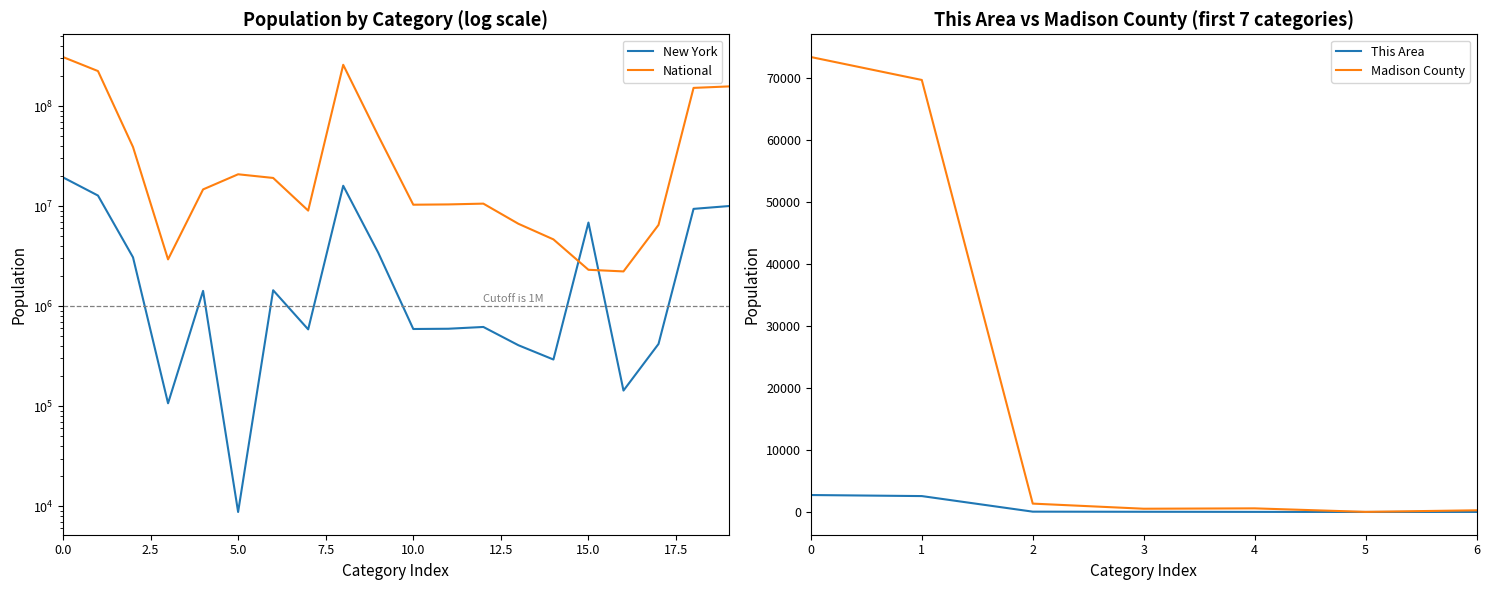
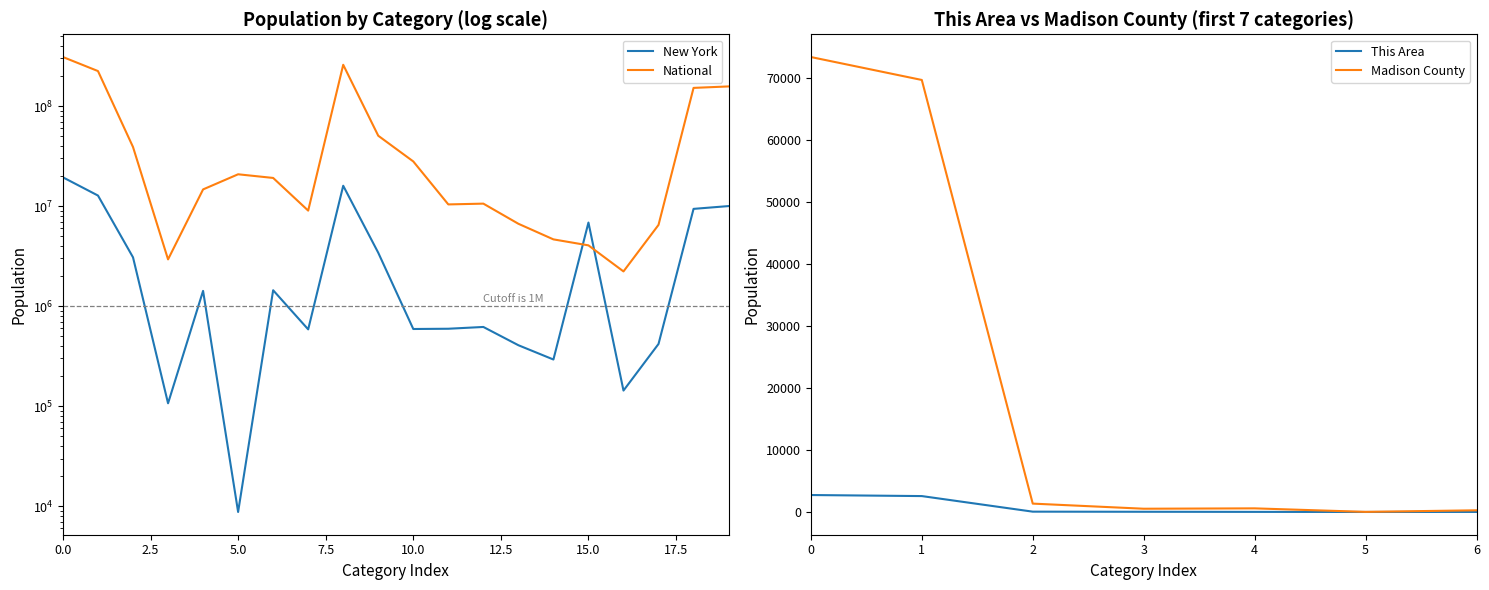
  {
    "Population by Category (log scale)": {
      "New York": {
        "0.0": 19000000,
        "5.0": 9000,
        "10.0": 600000,
        "15.0": 7000000
      },
      "National": {
        "0.0": 310000000,
        "5.0": 21000000,
-       "10.0": 10000000,
-       "15.0": 2300000
+       "10.0": 28000000,
+       "15.0": 4000000
      }
    },
    "This Area vs Madison County (first 7 categories)": {
      "This Area": {
        "0": 3000,
        "1": 3000,
        "2": 0,
        "3": 0,
        "4": 0
      },
      "Madison County": {
        "0": 73000,
        "1": 70000,
        "2": 1000,
        "3": 1000,
        "4": 1000
      }
    }
  }
